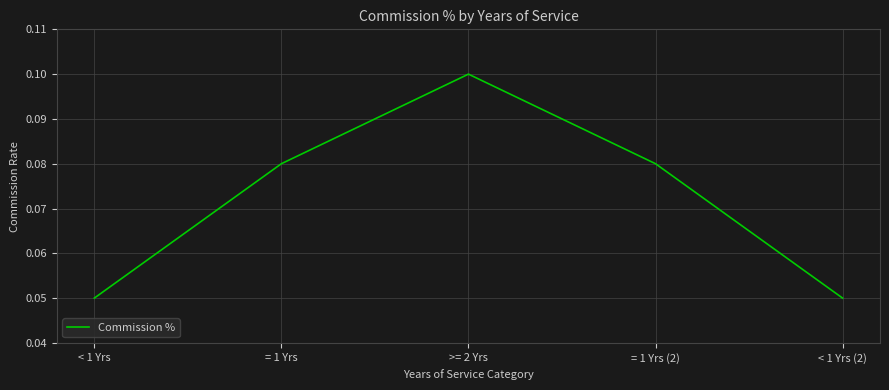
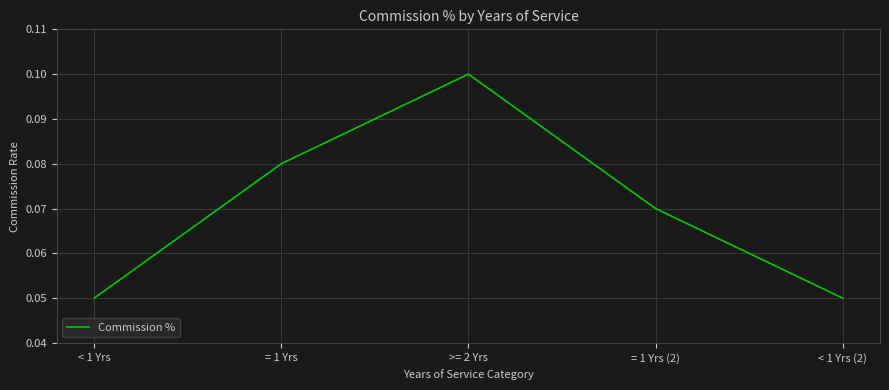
  {
    "< 1 Yrs": 0.05,
    "= 1 Yrs": 0.08,
    ">= 2 Yrs": 0.10,
-   "= 1 Yrs (2)": 0.08,
+   "= 1 Yrs (2)": 0.07,
    "< 1 Yrs (2)": 0.05
  }
